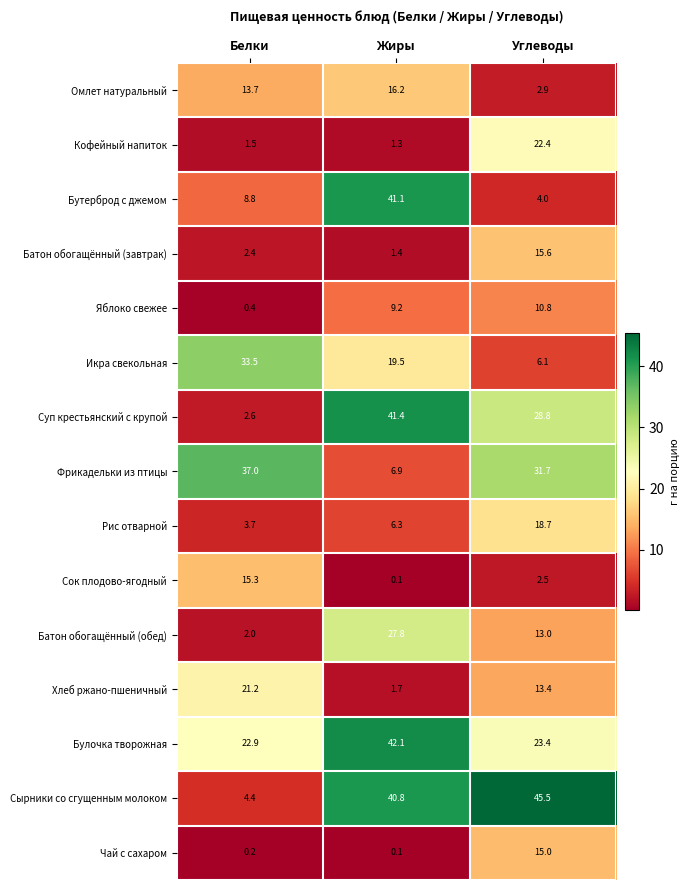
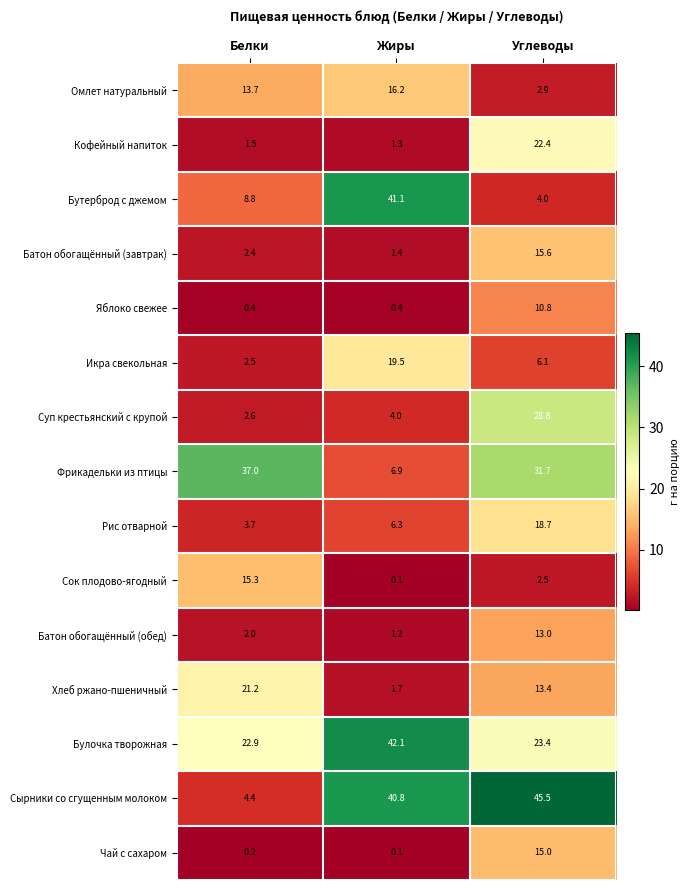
  {
    "Омлет натуральный": {
      "Белки": 13.7,
      "Жиры": 16.2,
      "Углеводы": 2.9
    },
    "Кофейный напиток": {
      "Белки": 1.5,
      "Жиры": 1.3,
      "Углеводы": 22.4
    },
    "Бутерброд с джемом": {
      "Белки": 8.8,
      "Жиры": 41.1,
      "Углеводы": 4.0
    },
    "Батон обогащённый (завтрак)": {
      "Белки": 2.4,
      "Жиры": 1.4,
      "Углеводы": 15.6
    },
    "Яблоко свежее": {
      "Белки": 0.4,
-     "Жиры": 9.2,
+     "Жиры": 0.4,
      "Углеводы": 10.8
    },
    "Икра свекольная": {
-     "Белки": 33.5,
+     "Белки": 2.5,
      "Жиры": 19.5,
      "Углеводы": 6.1
    },
    "Суп крестьянский с крупой": {
      "Белки": 2.6,
-     "Жиры": 41.4,
+     "Жиры": 4.0,
      "Углеводы": 28.8
    },
    "Фрикадельки из птицы": {
      "Белки": 37.0,
      "Жиры": 6.9,
      "Углеводы": 31.7
    },
    "Рис отварной": {
      "Белки": 3.7,
      "Жиры": 6.3,
      "Углеводы": 18.7
    },
    "Сок плодово-ягодный": {
      "Белки": 15.3,
      "Жиры": 0.1,
      "Углеводы": 2.5
    },
    "Батон обогащённый (обед)": {
      "Белки": 2.0,
-     "Жиры": 27.8,
+     "Жиры": 1.2,
      "Углеводы": 13.0
    },
    "Хлеб ржано-пшеничный": {
      "Белки": 21.2,
      "Жиры": 1.7,
      "Углеводы": 13.4
    },
    "Булочка творожная": {
      "Белки": 22.9,
      "Жиры": 42.1,
      "Углеводы": 23.4
    },
    "Сырники со сгущенным молоком": {
      "Белки": 4.4,
      "Жиры": 40.8,
      "Углеводы": 45.5
    },
    "Чай с сахаром": {
      "Белки": 0.2,
      "Жиры": 0.1,
      "Углеводы": 15.0
    }
  }
